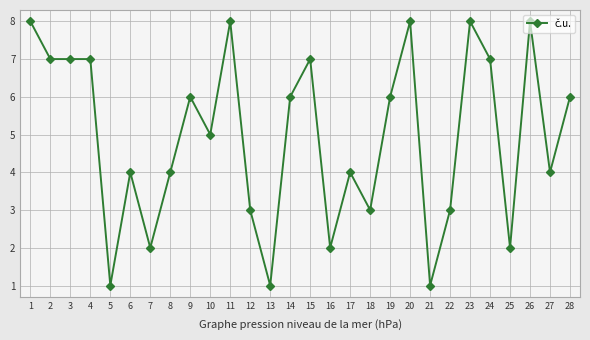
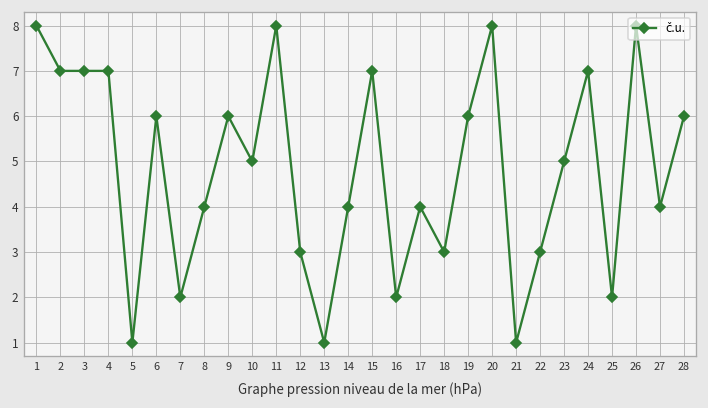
  {
    "1": 8,
    "2": 7,
    "3": 7,
    "4": 7,
    "5": 1,
-   "6": 4,
+   "6": 6,
    "7": 2,
    "8": 4,
    "9": 6,
    "10": 5,
    "11": 8,
    "12": 3,
    "13": 1,
-   "14": 6,
+   "14": 4,
    "15": 7,
    "16": 2,
    "17": 4,
    "18": 3,
    "19": 6,
    "20": 8,
    "21": 1,
    "22": 3,
-   "23": 8,
+   "23": 5,
    "24": 7,
    "25": 2,
    "27": 4,
    "28": 6
  }
